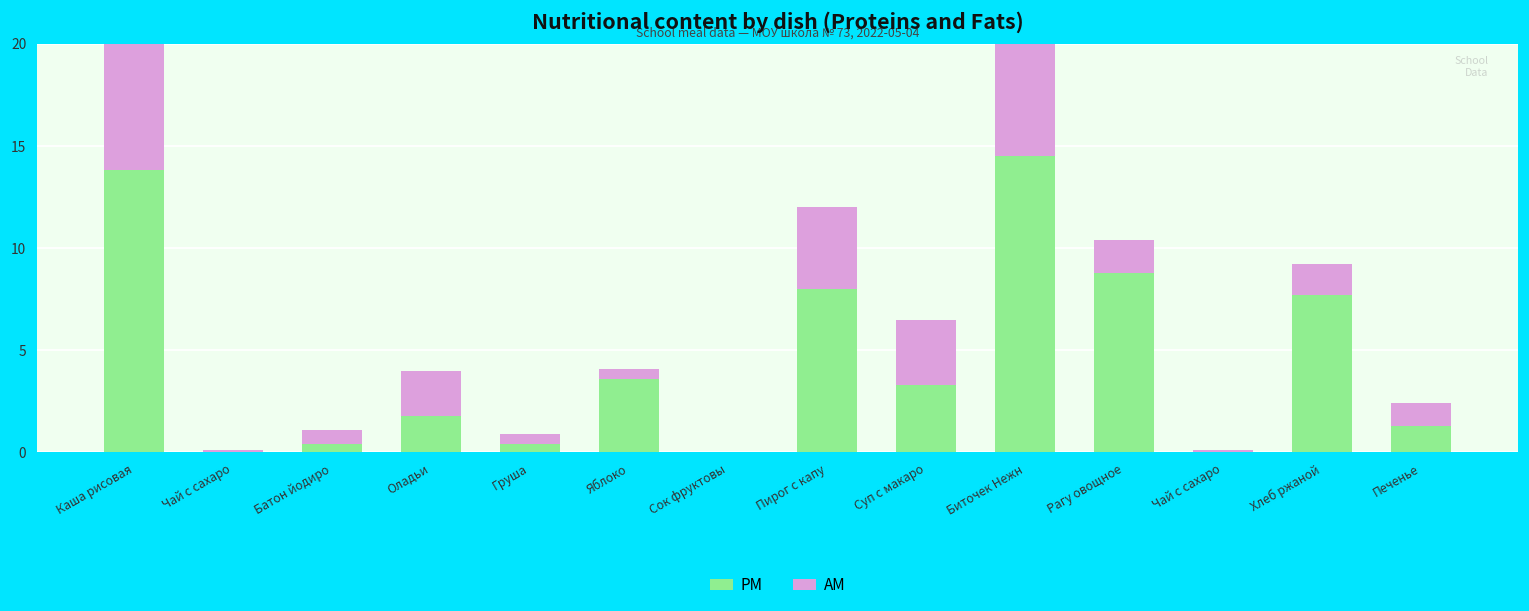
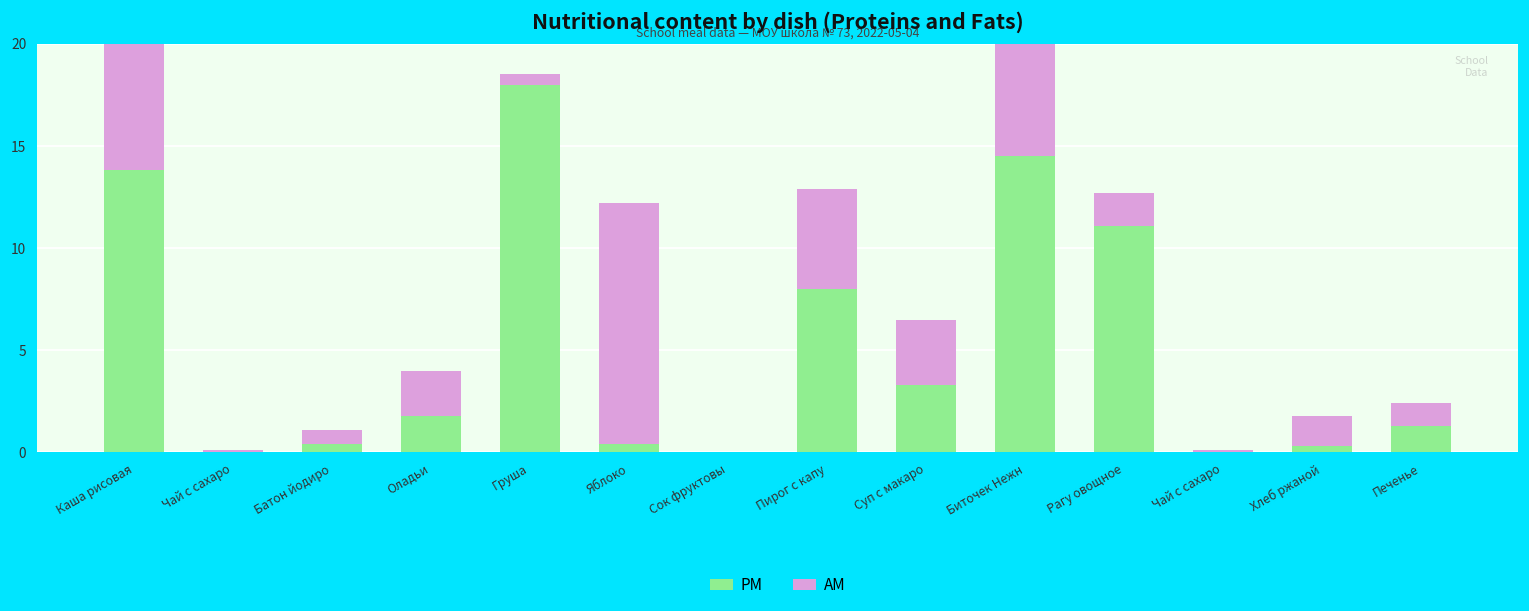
  {
    "PM": {
      "Каша рисовая": 13.8,
      "Батон йодиро": 0.4,
      "Оладьи": 1.8,
-     "Груша": 0.4,
-     "Яблоко": 3.6,
+     "Груша": 18.0,
+     "Яблоко": 0.4,
      "Сок фруктовы": 0.0,
      "Пирог с капу": 8.0,
      "Суп с макаро": 3.3,
      "Биточек Нежн": 14.5,
-     "Рагу овощное": 8.8,
-     "Хлеб ржаной": 7.7,
+     "Рагу овощное": 11.1,
+     "Хлеб ржаной": 0.3,
      "Печенье": 1.3
    },
    "AM": {
      "Батон йодиро": 0.7,
      "Оладьи": 2.2,
      "Груша": 0.5,
-     "Яблоко": 0.5,
+     "Яблоко": 11.8,
      "Сок фруктовы": 0.0,
-     "Пирог с капу": 4.0,
+     "Пирог с капу": 4.9,
      "Суп с макаро": 3.2,
      "Рагу овощное": 1.6,
      "Хлеб ржаной": 1.5,
      "Печенье": 1.1
    }
  }
